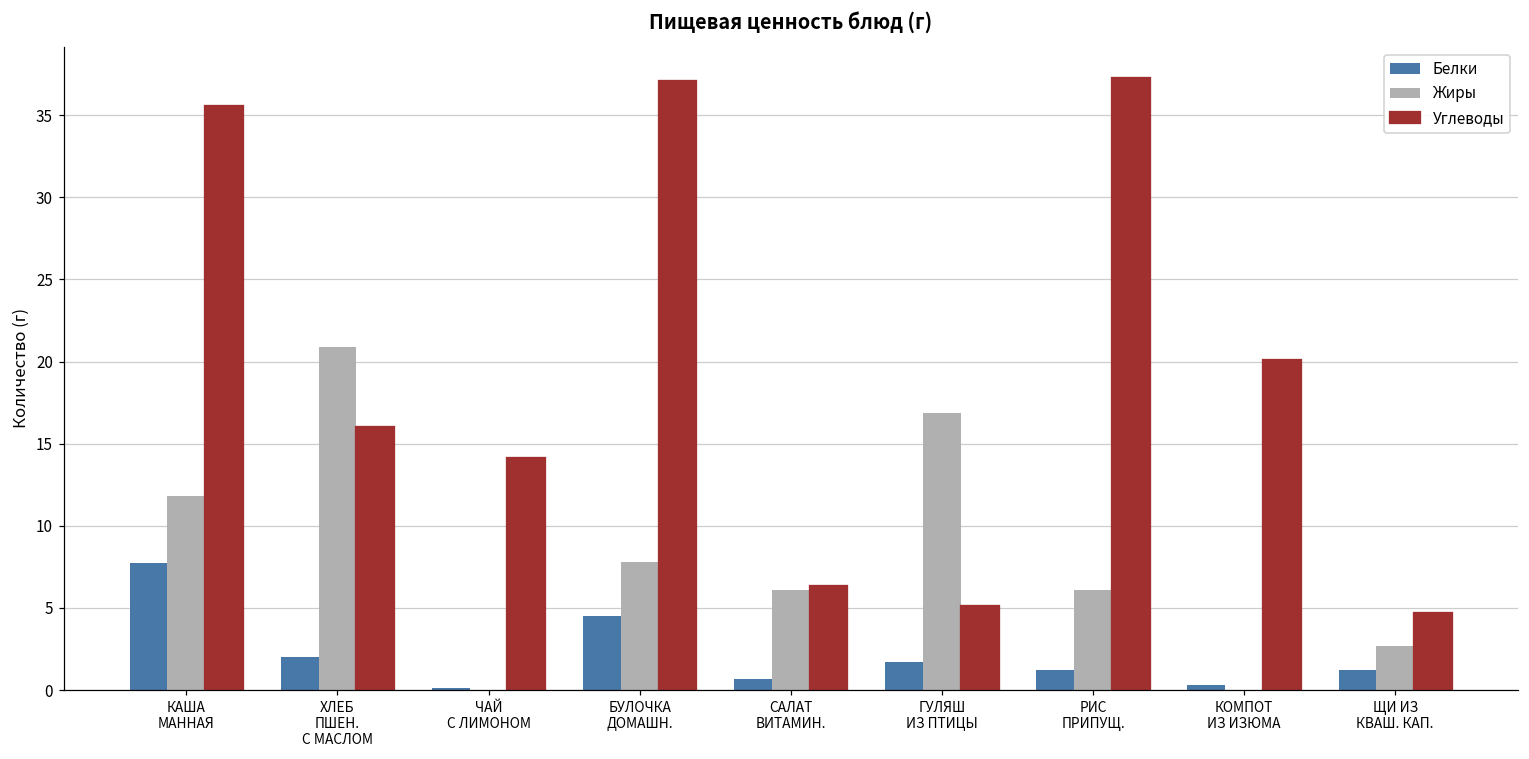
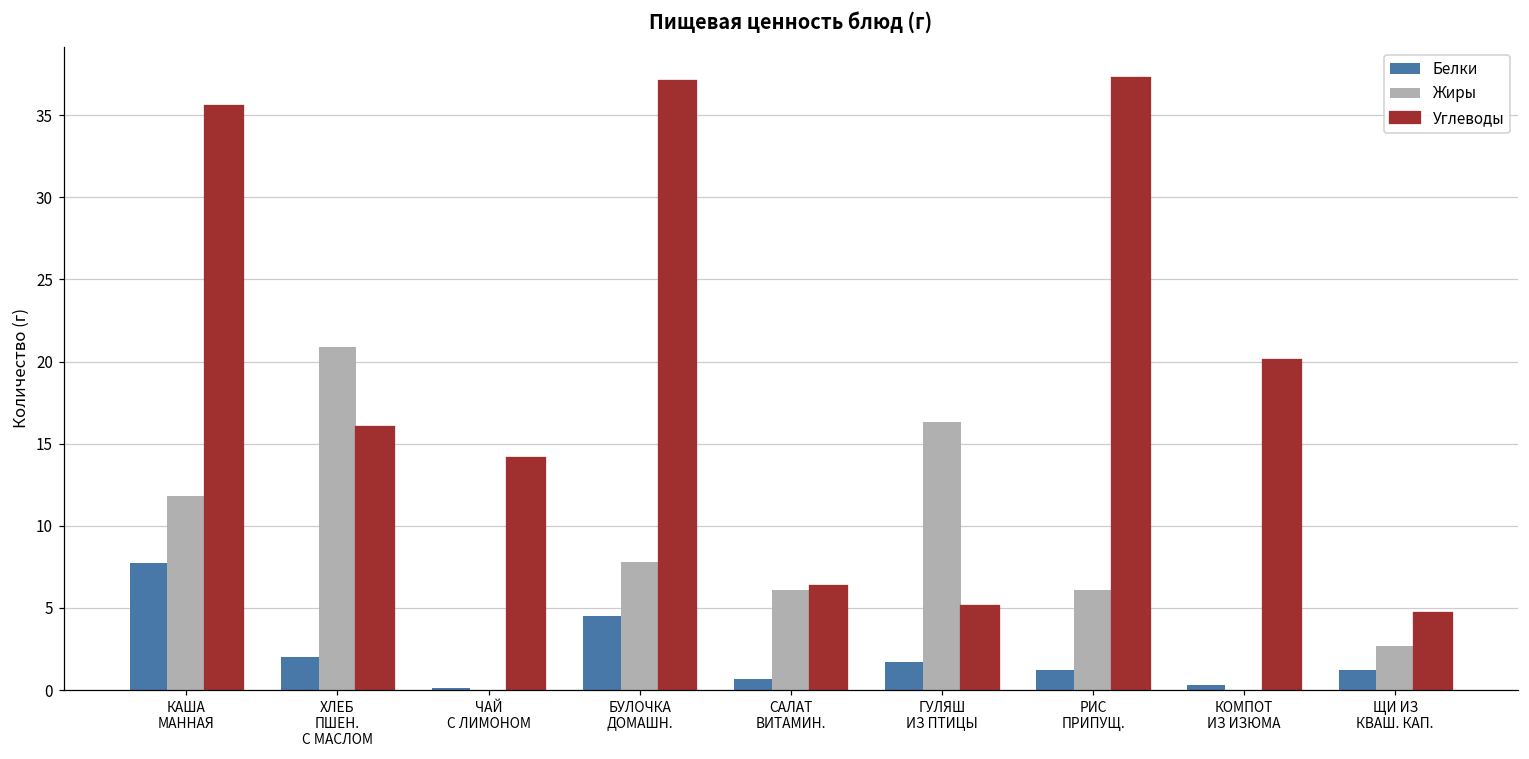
  {
    "Белки": {
      "КАША МАННАЯ": 7.7,
      "ХЛЕБ ПШЕН. С МАСЛОМ": 2.0,
      "БУЛОЧКА ДОМАШН.": 4.5,
      "САЛАТ ВИТАМИН.": 0.7,
      "ГУЛЯШ ИЗ ПТИЦЫ": 1.7,
      "РИС ПРИПУЩ.": 1.2,
      "КОМПОТ ИЗ ИЗЮМА": 0.3,
      "ЩИ ИЗ КВАШ. КАП.": 1.2
    },
    "Жиры": {
      "КАША МАННАЯ": 11.8,
      "ХЛЕБ ПШЕН. С МАСЛОМ": 20.9,
      "ЧАЙ С ЛИМОНОМ": 0.0,
      "БУЛОЧКА ДОМАШН.": 7.8,
      "САЛАТ ВИТАМИН.": 6.1,
-     "ГУЛЯШ ИЗ ПТИЦЫ": 16.9,
+     "ГУЛЯШ ИЗ ПТИЦЫ": 16.3,
      "РИС ПРИПУЩ.": 6.1,
      "КОМПОТ ИЗ ИЗЮМА": 0.0,
      "ЩИ ИЗ КВАШ. КАП.": 2.7
    },
    "Углеводы": {
      "КАША МАННАЯ": 35.5,
      "ХЛЕБ ПШЕН. С МАСЛОМ": 16.0,
      "ЧАЙ С ЛИМОНОМ": 14.1,
      "БУЛОЧКА ДОМАШН.": 37.1,
      "САЛАТ ВИТАМИН.": 6.4,
      "ГУЛЯШ ИЗ ПТИЦЫ": 5.1,
      "РИС ПРИПУЩ.": 37.3,
      "КОМПОТ ИЗ ИЗЮМА": 20.1,
      "ЩИ ИЗ КВАШ. КАП.": 4.7
    }
  }
